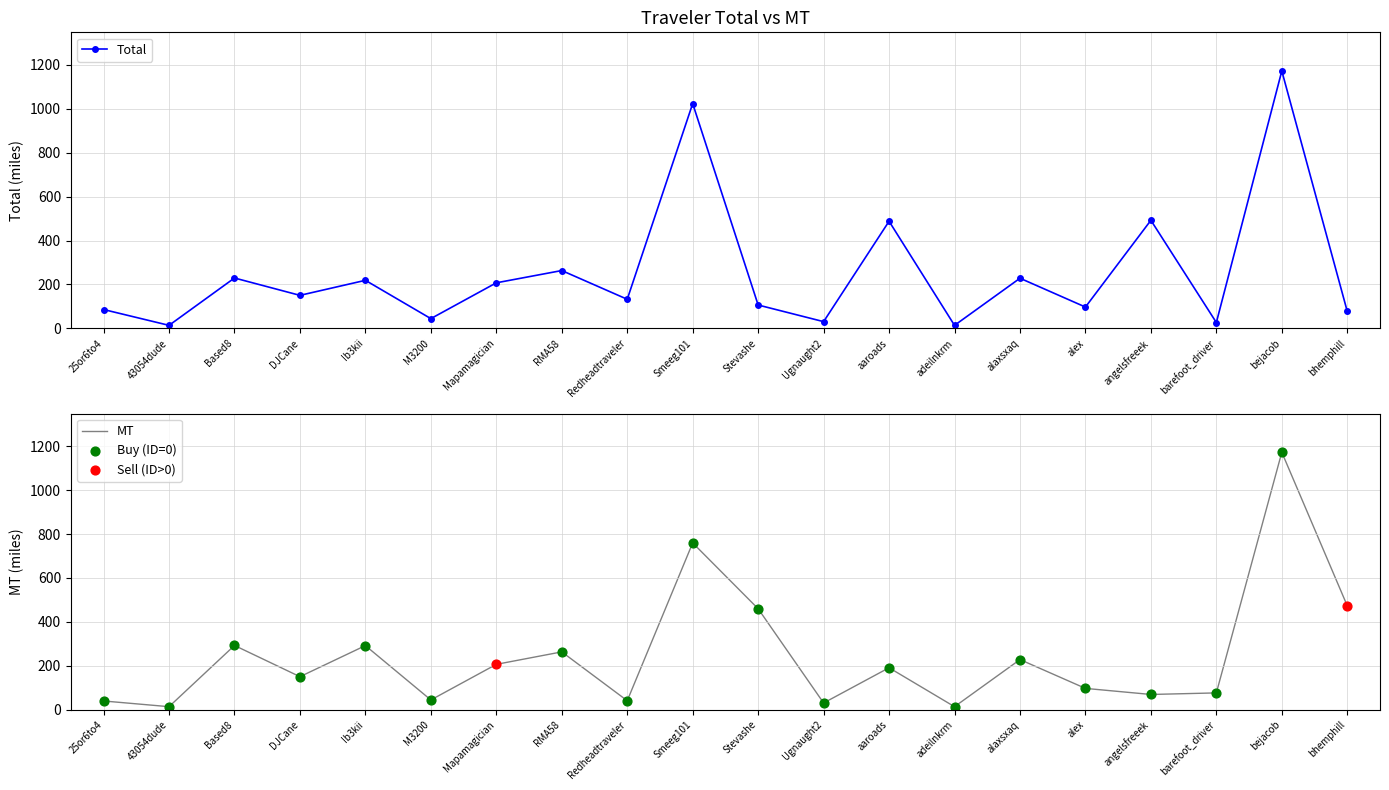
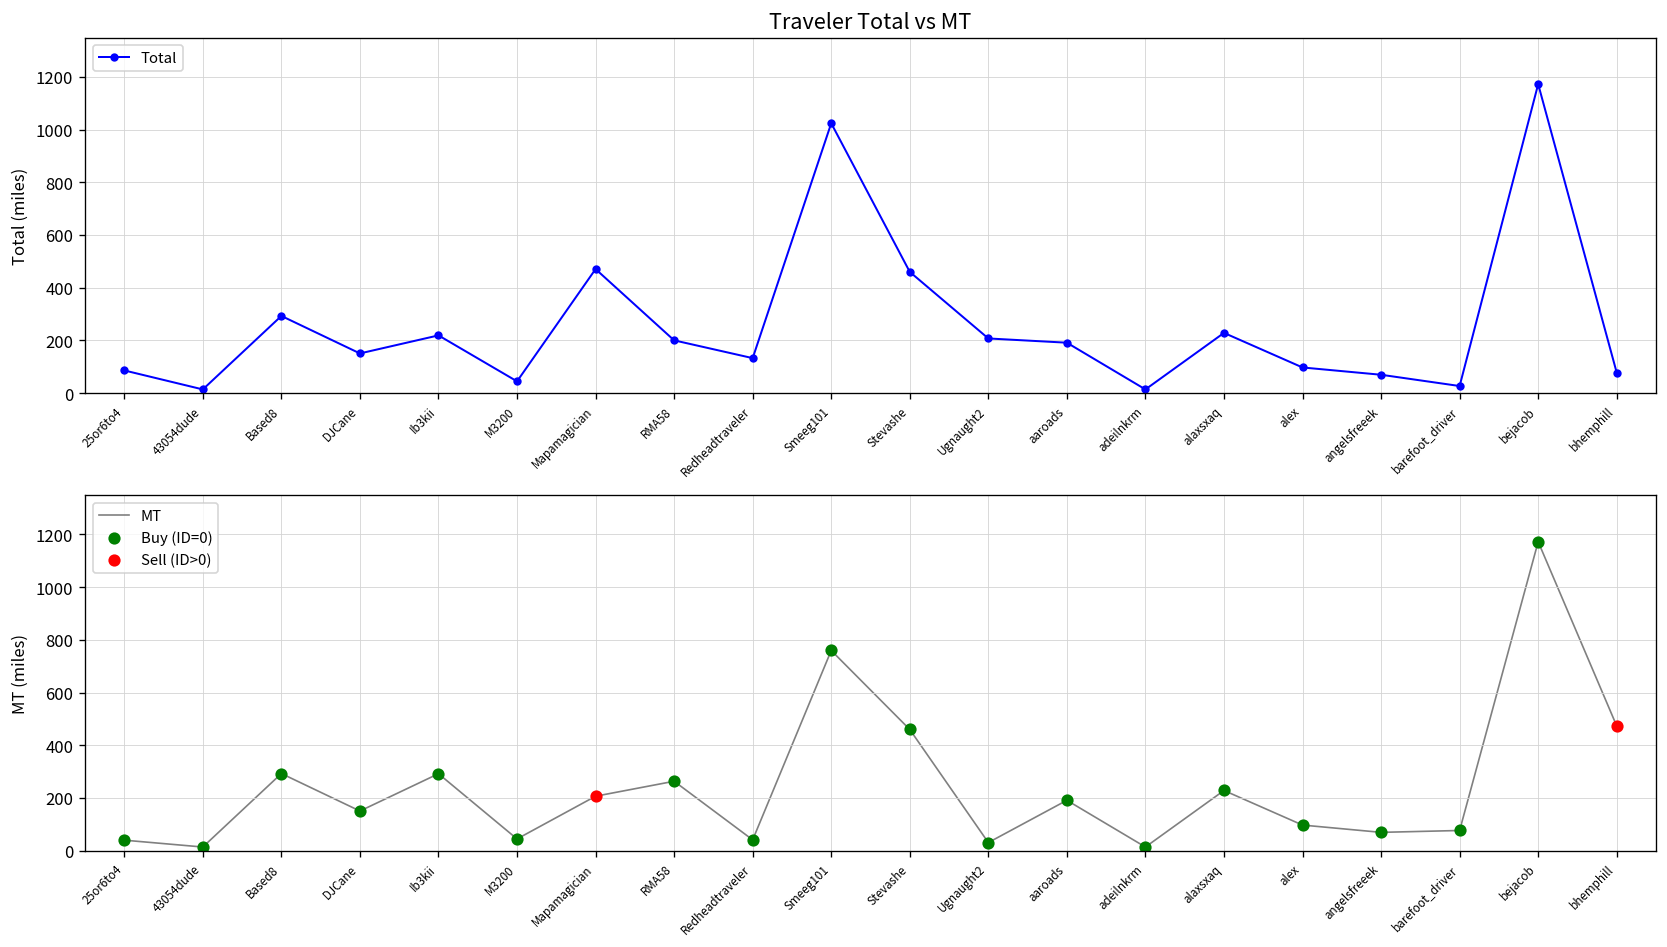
  {
    "Traveler Total vs MT": {
      "25or6to4": 90,
      "43054dude": 10,
-     "Based8": 230,
+     "Based8": 290,
      "DJCane": 150,
      "Ib3kii": 220,
      "M3200": 40,
-     "Mapamagician": 210,
-     "RMA58": 260,
+     "Mapamagician": 470,
+     "RMA58": 200,
      "Redheadtraveler": 130,
      "Smeeg101": 1020,
-     "Stevashe": 110,
-     "Ugnaught2": 30,
-     "aaroads": 490,
+     "Stevashe": 460,
+     "Ugnaught2": 210,
+     "aaroads": 190,
      "adeilnkrm": 10,
      "alaxsxaq": 230,
      "alex": 100,
-     "angelsfreeek": 490,
+     "angelsfreeek": 70,
      "barefoot_driver": 30,
      "bejacob": 1170,
      "bhemphill": 80
    }
  }
